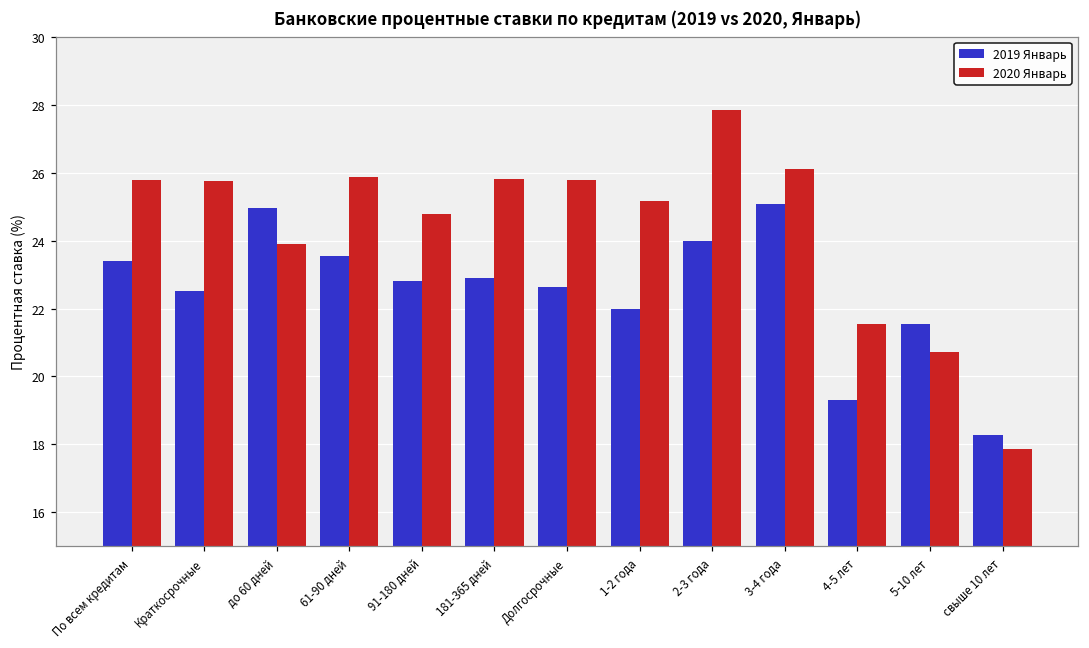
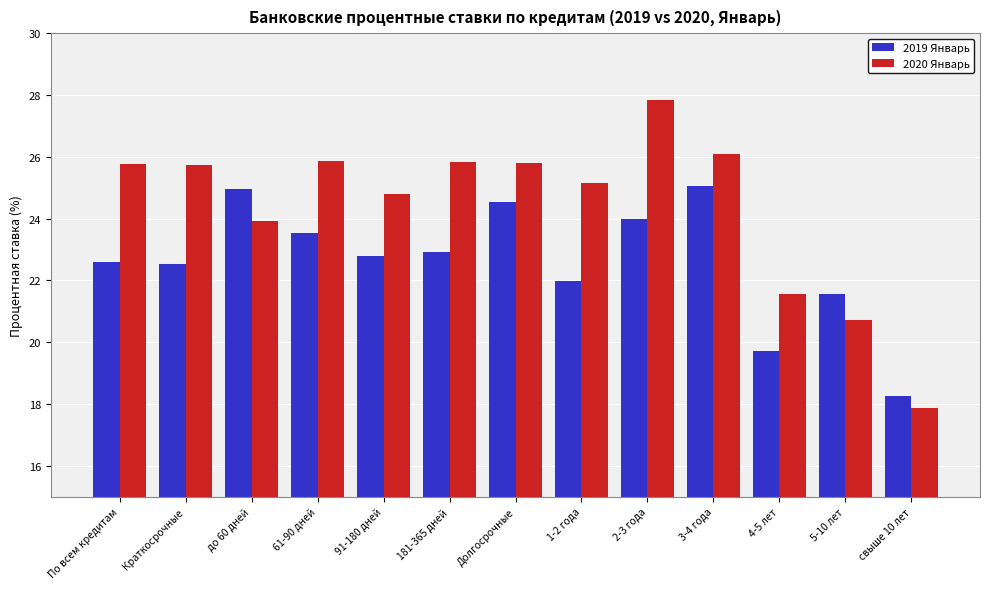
  {
    "2019 Январь": {
-     "По всем кредитам": 23.4,
+     "По всем кредитам": 22.6,
      "Краткосрочные": 22.5,
      "до 60 дней": 25.0,
      "61-90 дней": 23.5,
      "91-180 дней": 22.8,
      "181-365 дней": 22.9,
-     "Долгосрочные": 22.6,
+     "Долгосрочные": 24.5,
      "1-2 года": 22.0,
      "2-3 года": 24.0,
      "3-4 года": 25.1,
-     "4-5 лет": 19.3,
+     "4-5 лет": 19.7,
      "5-10 лет": 21.6,
      "свыше 10 лет": 18.3
    },
    "2020 Январь": {
      "По всем кредитам": 25.8,
      "Краткосрочные": 25.7,
      "до 60 дней": 23.9,
      "61-90 дней": 25.9,
      "91-180 дней": 24.8,
      "181-365 дней": 25.8,
      "Долгосрочные": 25.8,
      "1-2 года": 25.2,
      "2-3 года": 27.9,
      "3-4 года": 26.1,
      "4-5 лет": 21.6,
      "5-10 лет": 20.7,
      "свыше 10 лет": 17.9
    }
  }
